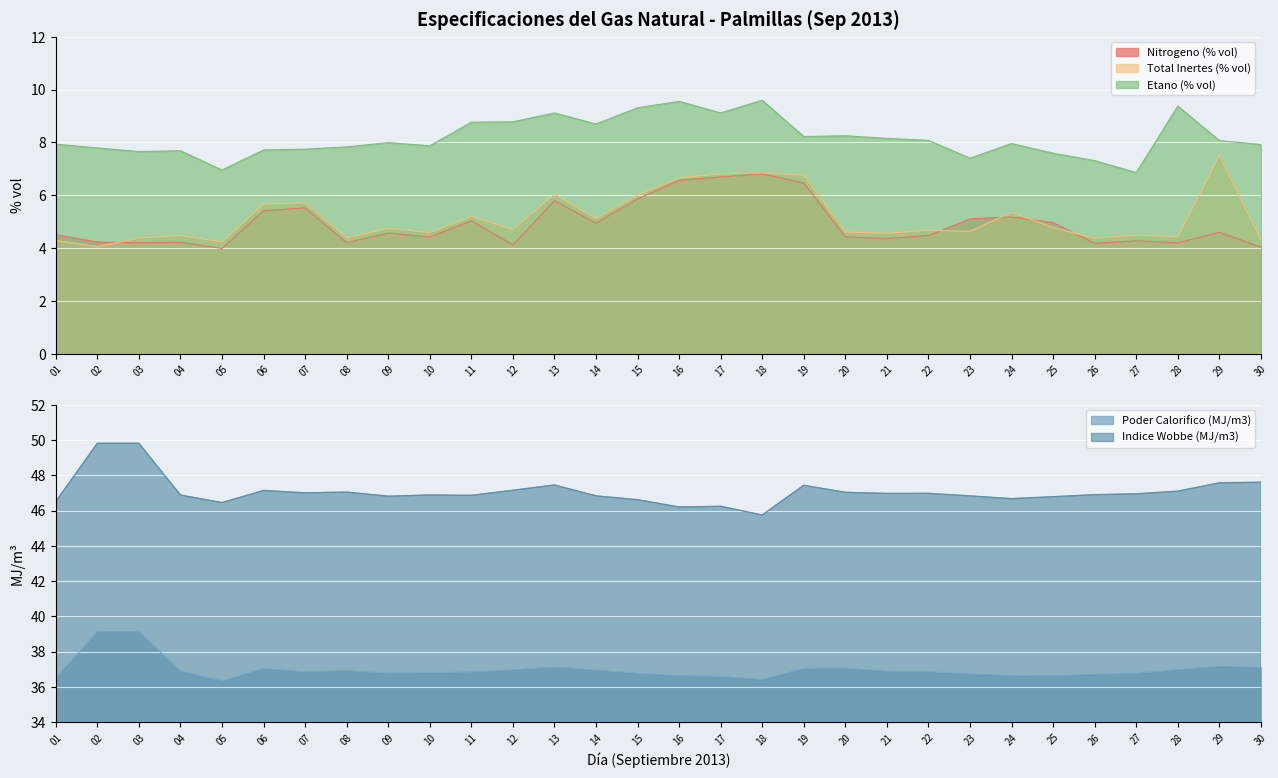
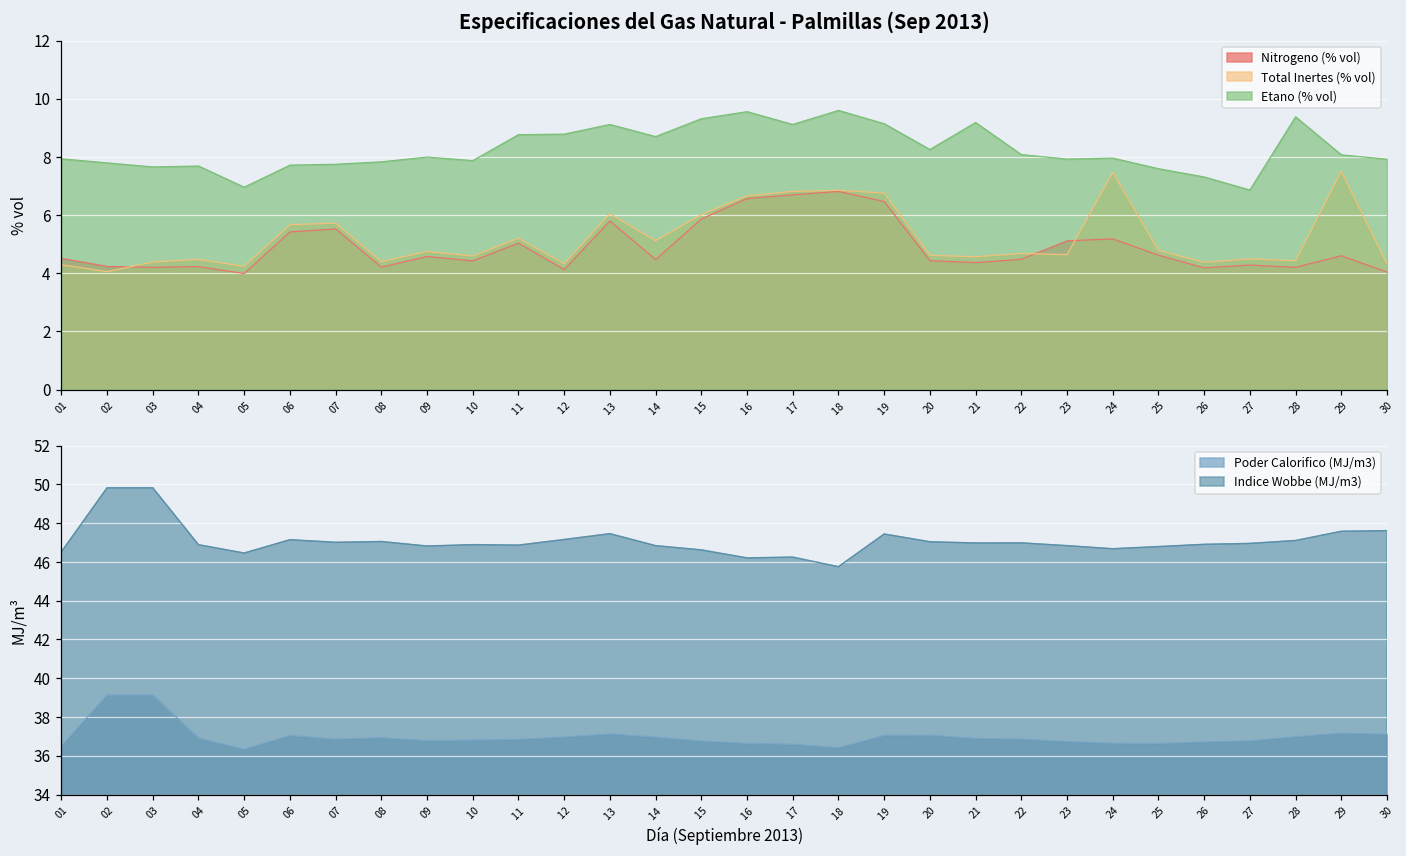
  {
    "Especificaciones del Gas Natural - Palmillas (Sep 2013)": {
      "Nitrogeno (% vol)": {
        "01": 4.5,
        "02": 4.2,
        "03": 4.2,
        "04": 4.2,
        "05": 4.0,
        "06": 5.4,
        "07": 5.5,
        "08": 4.2,
        "09": 4.6,
        "10": 4.4,
        "11": 5.0,
        "12": 4.1,
        "13": 5.8,
-       "14": 5.0,
+       "14": 4.5,
        "15": 5.9,
        "17": 6.7,
        "19": 6.5,
        "20": 4.4,
        "21": 4.4,
        "22": 4.5,
        "23": 5.1,
        "24": 5.2,
-       "25": 5.0,
+       "25": 4.6,
        "26": 4.2,
        "27": 4.3,
        "28": 4.2,
        "29": 4.6,
        "30": 4.0
      },
      "Total Inertes (% vol)": {
        "01": 4.3,
        "02": 4.1,
        "03": 4.4,
        "04": 4.5,
        "05": 4.2,
        "06": 5.7,
        "07": 5.7,
        "08": 4.4,
        "09": 4.8,
        "10": 4.6,
        "11": 5.2,
-       "12": 4.7,
+       "12": 4.3,
        "13": 6.0,
        "14": 5.1,
        "15": 6.0,
        "17": 6.8,
        "19": 6.8,
        "20": 4.6,
        "21": 4.6,
        "22": 4.7,
        "23": 4.6,
-       "24": 5.4,
+       "24": 7.5,
        "25": 4.8,
        "26": 4.4,
        "27": 4.5,
        "28": 4.4,
        "29": 7.5,
        "30": 4.3
      },
      "Etano (% vol)": {
        "01": 7.9,
        "02": 7.8,
        "03": 7.7,
        "04": 7.7,
        "05": 7.0,
        "06": 7.7,
        "07": 7.7,
        "08": 7.8,
        "09": 8.0,
        "10": 7.9,
        "11": 8.8,
        "12": 8.8,
        "13": 9.1,
        "14": 8.7,
        "15": 9.3,
        "16": 9.6,
        "17": 9.1,
        "18": 9.6,
-       "19": 8.2,
+       "19": 9.1,
        "20": 8.3,
-       "21": 8.2,
+       "21": 9.2,
        "22": 8.1,
-       "23": 7.4,
+       "23": 7.9,
        "24": 8.0,
        "25": 7.6,
        "26": 7.3,
        "27": 6.9,
        "28": 9.4,
        "29": 8.1,
        "30": 7.9
      }
    }
  }
